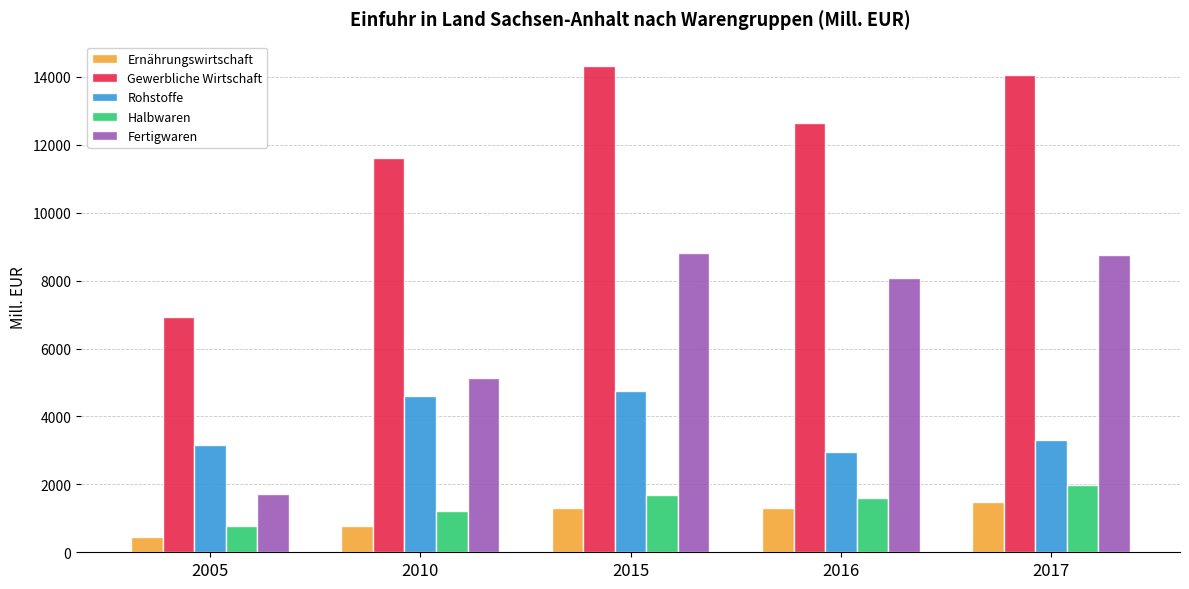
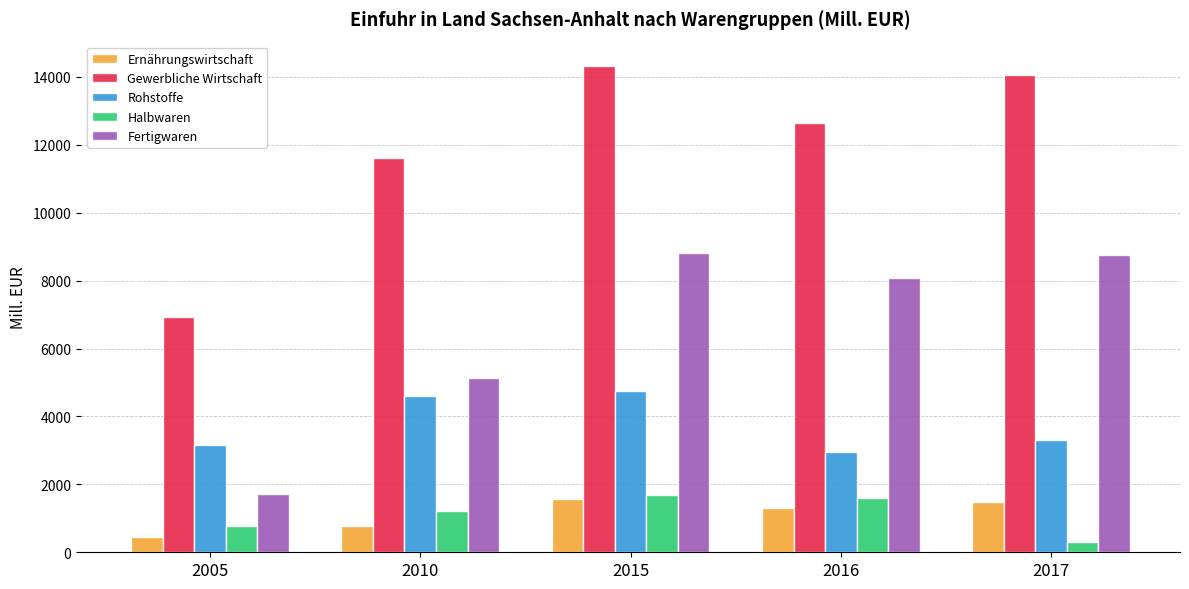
  {
    "Ernährungswirtschaft": {
      "2005": 400,
      "2010": 800,
-     "2015": 1300,
+     "2015": 1600,
      "2016": 1300,
      "2017": 1500
    },
    "Gewerbliche Wirtschaft": {
      "2005": 6900,
      "2010": 11600,
      "2015": 14300,
      "2016": 12600,
      "2017": 14100
    },
    "Rohstoffe": {
      "2005": 3200,
      "2010": 4600,
      "2015": 4800,
      "2016": 3000,
      "2017": 3300
    },
    "Halbwaren": {
      "2005": 800,
      "2010": 1200,
      "2015": 1700,
      "2016": 1600,
-     "2017": 2000
+     "2017": 300
    },
    "Fertigwaren": {
      "2005": 1700,
      "2010": 5100,
      "2015": 8800,
      "2016": 8100,
      "2017": 8800
    }
  }
